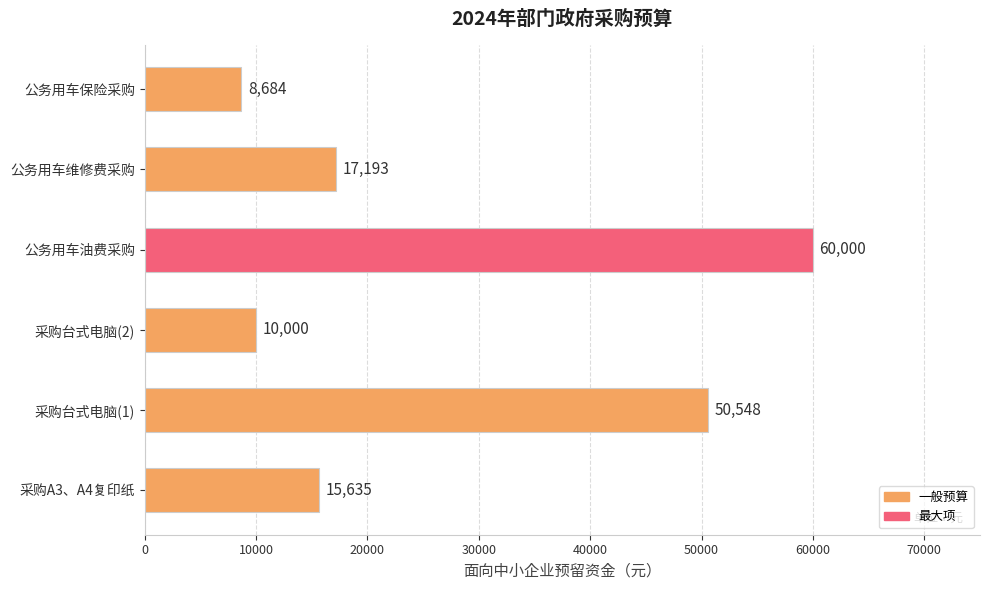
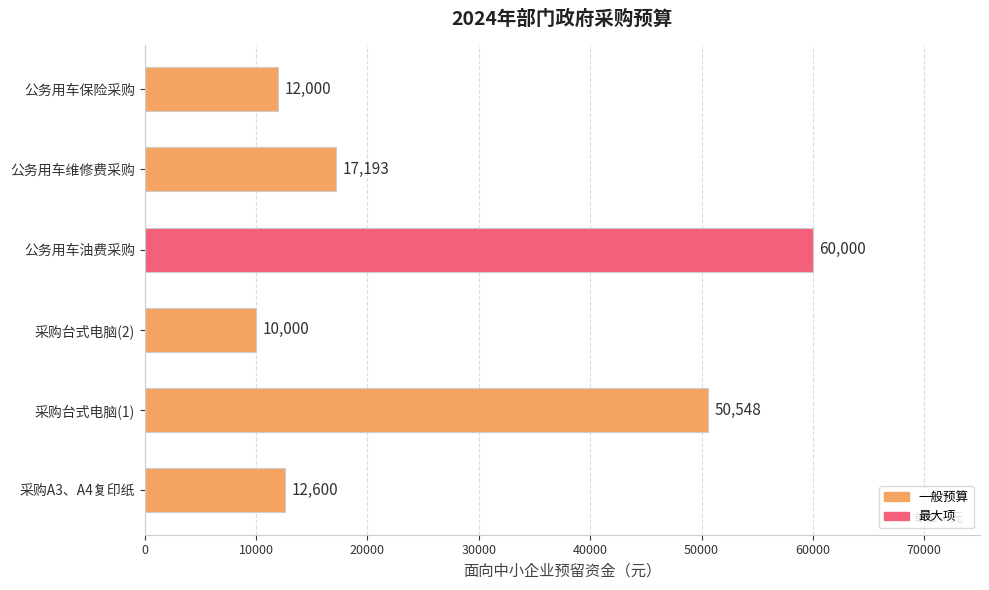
  {
-   "公务用车保险采购": "8,684",
+   "公务用车保险采购": "12,000",
    "公务用车维修费采购": "17,193",
    "公务用车油费采购": "60,000",
    "采购台式电脑(2)": "10,000",
    "采购台式电脑(1)": "50,548",
-   "采购A3、A4复印纸": "15,635"
+   "采购A3、A4复印纸": "12,600"
  }
